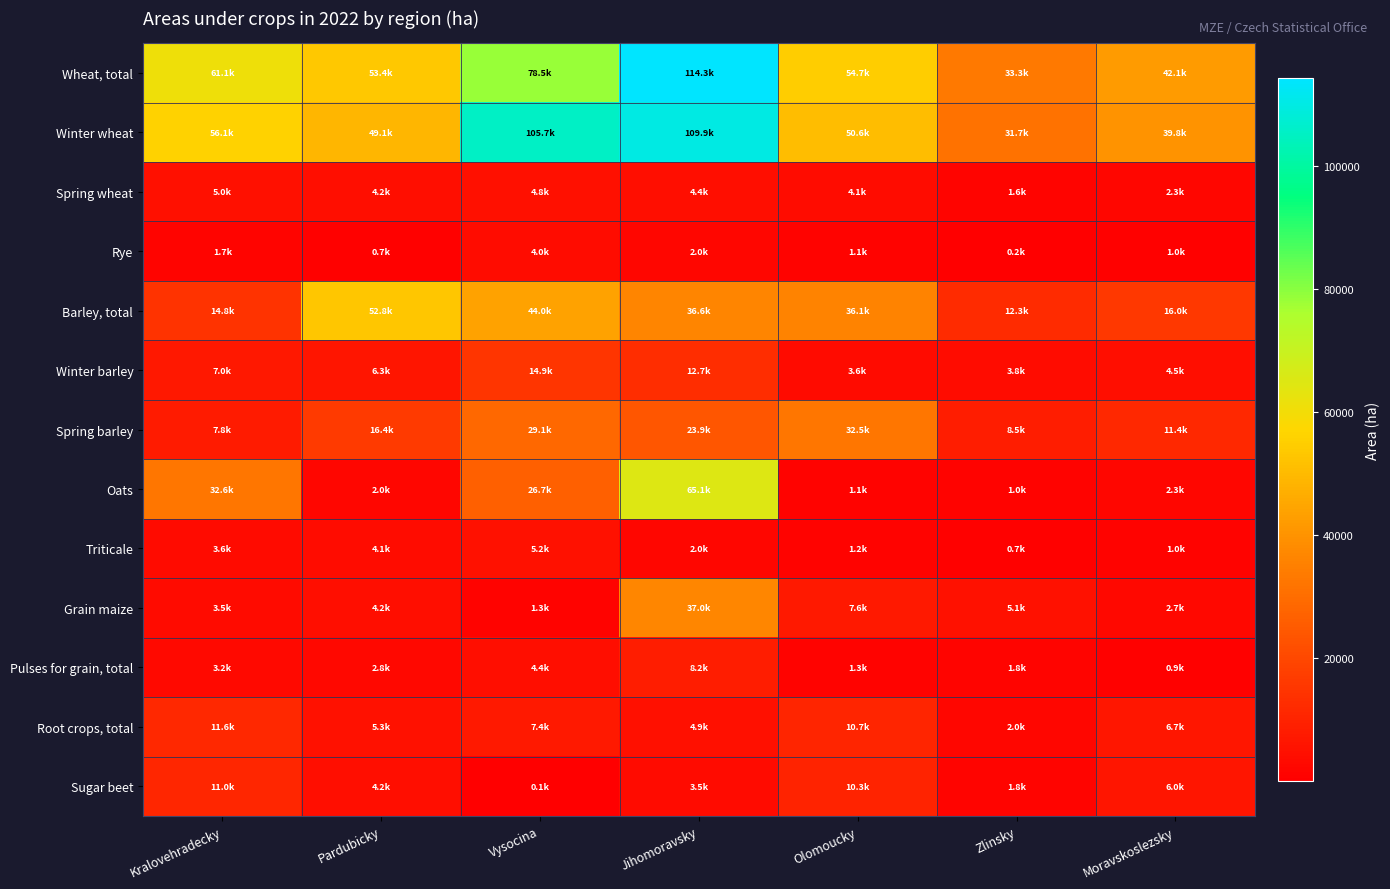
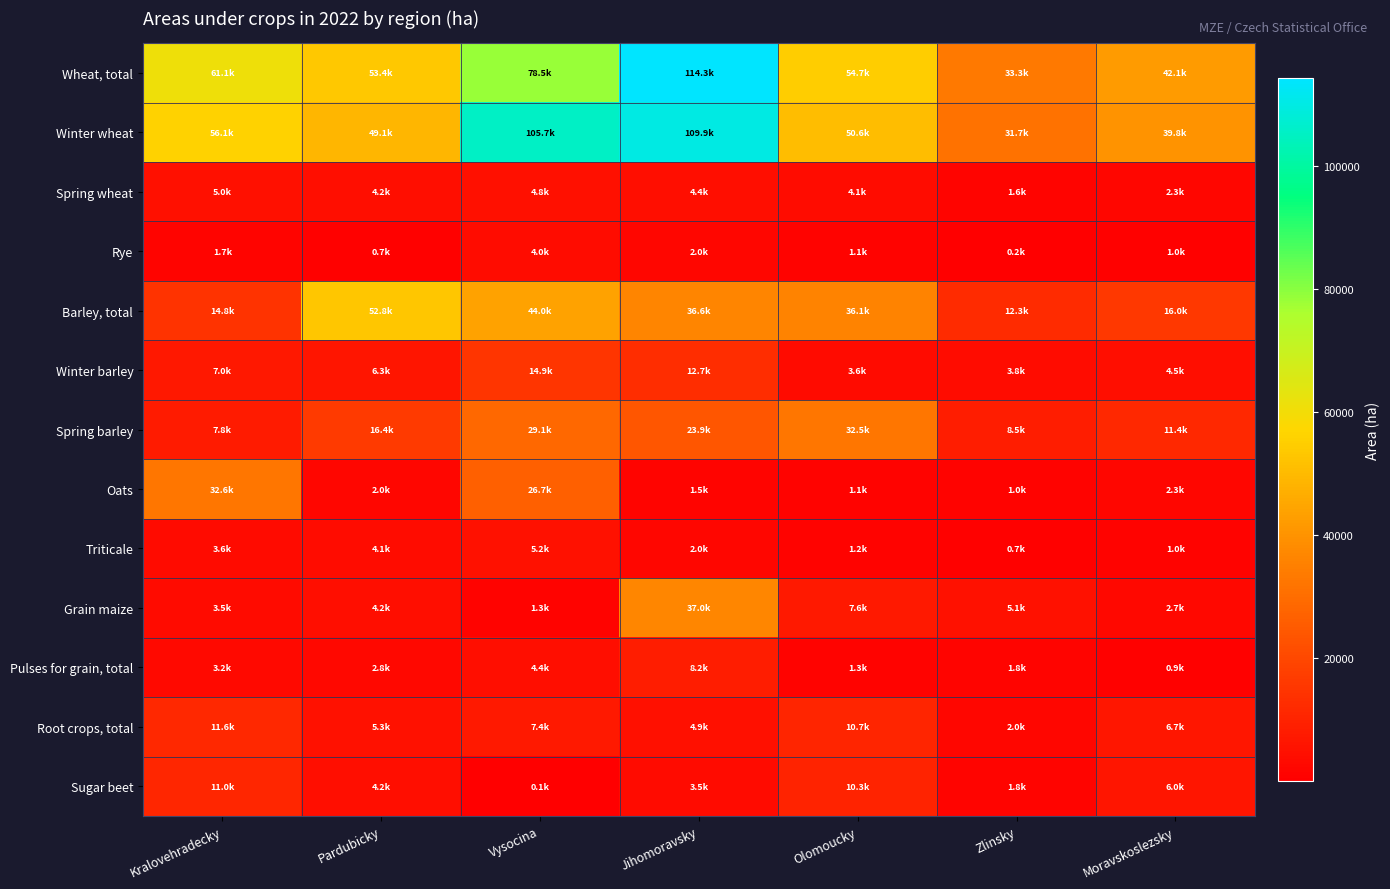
  {
    "Wheat, total": {
      "Kralovehradecky": "61.1k",
      "Pardubicky": "53.4k",
      "Vysocina": "78.5k",
      "Jihomoravsky": "114.3k",
      "Olomoucky": "54.7k",
      "Zlinsky": "33.3k",
      "Moravskoslezsky": "42.1k"
    },
    "Winter wheat": {
      "Kralovehradecky": "56.1k",
      "Pardubicky": "49.1k",
      "Vysocina": "105.7k",
      "Jihomoravsky": "109.9k",
      "Olomoucky": "50.6k",
      "Zlinsky": "31.7k",
      "Moravskoslezsky": "39.8k"
    },
    "Spring wheat": {
      "Kralovehradecky": "5.0k",
      "Pardubicky": "4.2k",
      "Vysocina": "4.8k",
      "Jihomoravsky": "4.4k",
      "Olomoucky": "4.1k",
      "Zlinsky": "1.6k",
      "Moravskoslezsky": "2.3k"
    },
    "Rye": {
      "Kralovehradecky": "1.7k",
      "Pardubicky": "0.7k",
      "Vysocina": "4.0k",
      "Jihomoravsky": "2.0k",
      "Olomoucky": "1.1k",
      "Zlinsky": "0.2k",
      "Moravskoslezsky": "1.0k"
    },
    "Barley, total": {
      "Kralovehradecky": "14.8k",
      "Pardubicky": "52.8k",
      "Vysocina": "44.0k",
      "Jihomoravsky": "36.6k",
      "Olomoucky": "36.1k",
      "Zlinsky": "12.3k",
      "Moravskoslezsky": "16.0k"
    },
    "Winter barley": {
      "Kralovehradecky": "7.0k",
      "Pardubicky": "6.3k",
      "Vysocina": "14.9k",
      "Jihomoravsky": "12.7k",
      "Olomoucky": "3.6k",
      "Zlinsky": "3.8k",
      "Moravskoslezsky": "4.5k"
    },
    "Spring barley": {
      "Kralovehradecky": "7.8k",
      "Pardubicky": "16.4k",
      "Vysocina": "29.1k",
      "Jihomoravsky": "23.9k",
      "Olomoucky": "32.5k",
      "Zlinsky": "8.5k",
      "Moravskoslezsky": "11.4k"
    },
    "Oats": {
      "Kralovehradecky": "32.6k",
      "Pardubicky": "2.0k",
      "Vysocina": "26.7k",
-     "Jihomoravsky": "65.1k",
+     "Jihomoravsky": "1.5k",
      "Olomoucky": "1.1k",
      "Zlinsky": "1.0k",
      "Moravskoslezsky": "2.3k"
    },
    "Triticale": {
      "Kralovehradecky": "3.6k",
      "Pardubicky": "4.1k",
      "Vysocina": "5.2k",
      "Jihomoravsky": "2.0k",
      "Olomoucky": "1.2k",
      "Zlinsky": "0.7k",
      "Moravskoslezsky": "1.0k"
    },
    "Grain maize": {
      "Kralovehradecky": "3.5k",
      "Pardubicky": "4.2k",
      "Vysocina": "1.3k",
      "Jihomoravsky": "37.0k",
      "Olomoucky": "7.6k",
      "Zlinsky": "5.1k",
      "Moravskoslezsky": "2.7k"
    },
    "Pulses for grain, total": {
      "Kralovehradecky": "3.2k",
      "Pardubicky": "2.8k",
      "Vysocina": "4.4k",
      "Jihomoravsky": "8.2k",
      "Olomoucky": "1.3k",
      "Zlinsky": "1.8k",
      "Moravskoslezsky": "0.9k"
    },
    "Root crops, total": {
      "Kralovehradecky": "11.6k",
      "Pardubicky": "5.3k",
      "Vysocina": "7.4k",
      "Jihomoravsky": "4.9k",
      "Olomoucky": "10.7k",
      "Zlinsky": "2.0k",
      "Moravskoslezsky": "6.7k"
    },
    "Sugar beet": {
      "Kralovehradecky": "11.0k",
      "Pardubicky": "4.2k",
      "Vysocina": "0.1k",
      "Jihomoravsky": "3.5k",
      "Olomoucky": "10.3k",
      "Zlinsky": "1.8k",
      "Moravskoslezsky": "6.0k"
    }
  }
